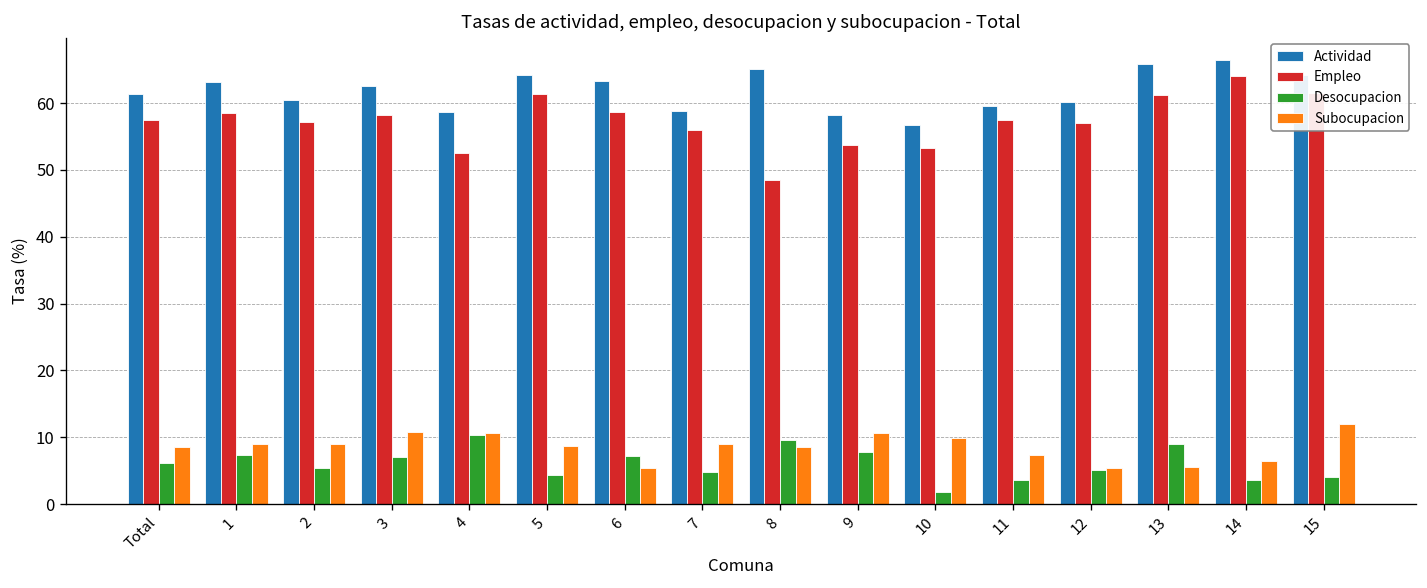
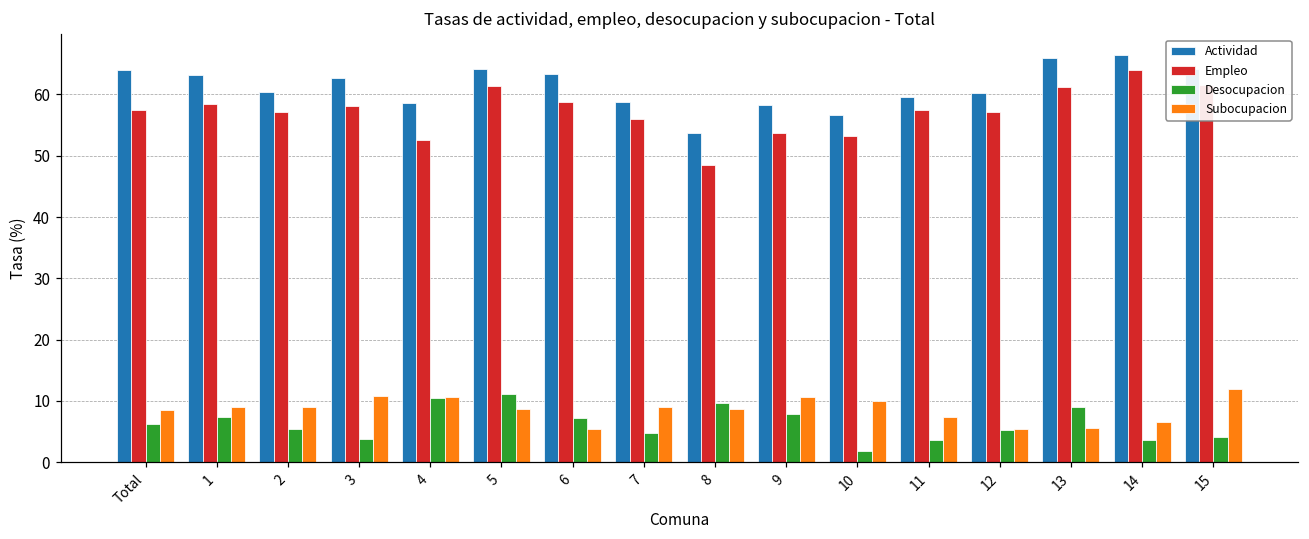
  {
    "Actividad": {
-     "Total": 61,
+     "Total": 64,
      "1": 63,
      "2": 60,
      "3": 63,
      "4": 59,
      "5": 64,
      "6": 63,
      "7": 59,
-     "8": 65,
+     "8": 54,
      "9": 58,
      "10": 57,
      "11": 60,
      "12": 60,
      "13": 66,
      "14": 66
    },
    "Empleo": {
      "Total": 58,
      "1": 58,
      "2": 57,
      "3": 58,
      "4": 53,
      "5": 61,
      "6": 59,
      "7": 56,
      "8": 49,
      "9": 54,
      "10": 53,
      "11": 57,
      "12": 57,
      "13": 61,
      "14": 64
    },
    "Desocupacion": {
      "Total": 6,
      "1": 7,
      "2": 5,
-     "3": 7,
+     "3": 4,
      "4": 10,
-     "5": 4,
+     "5": 11,
      "6": 7,
      "7": 5,
      "8": 10,
      "9": 8,
      "10": 2,
      "11": 4,
      "12": 5,
      "13": 9,
      "14": 4,
      "15": 4
    },
    "Subocupacion": {
      "Total": 8,
      "1": 9,
      "2": 9,
      "3": 11,
      "4": 11,
      "5": 9,
      "6": 5,
      "7": 9,
      "8": 9,
      "9": 11,
      "10": 10,
      "11": 7,
      "12": 5,
      "13": 6,
      "14": 7,
      "15": 12
    }
  }
